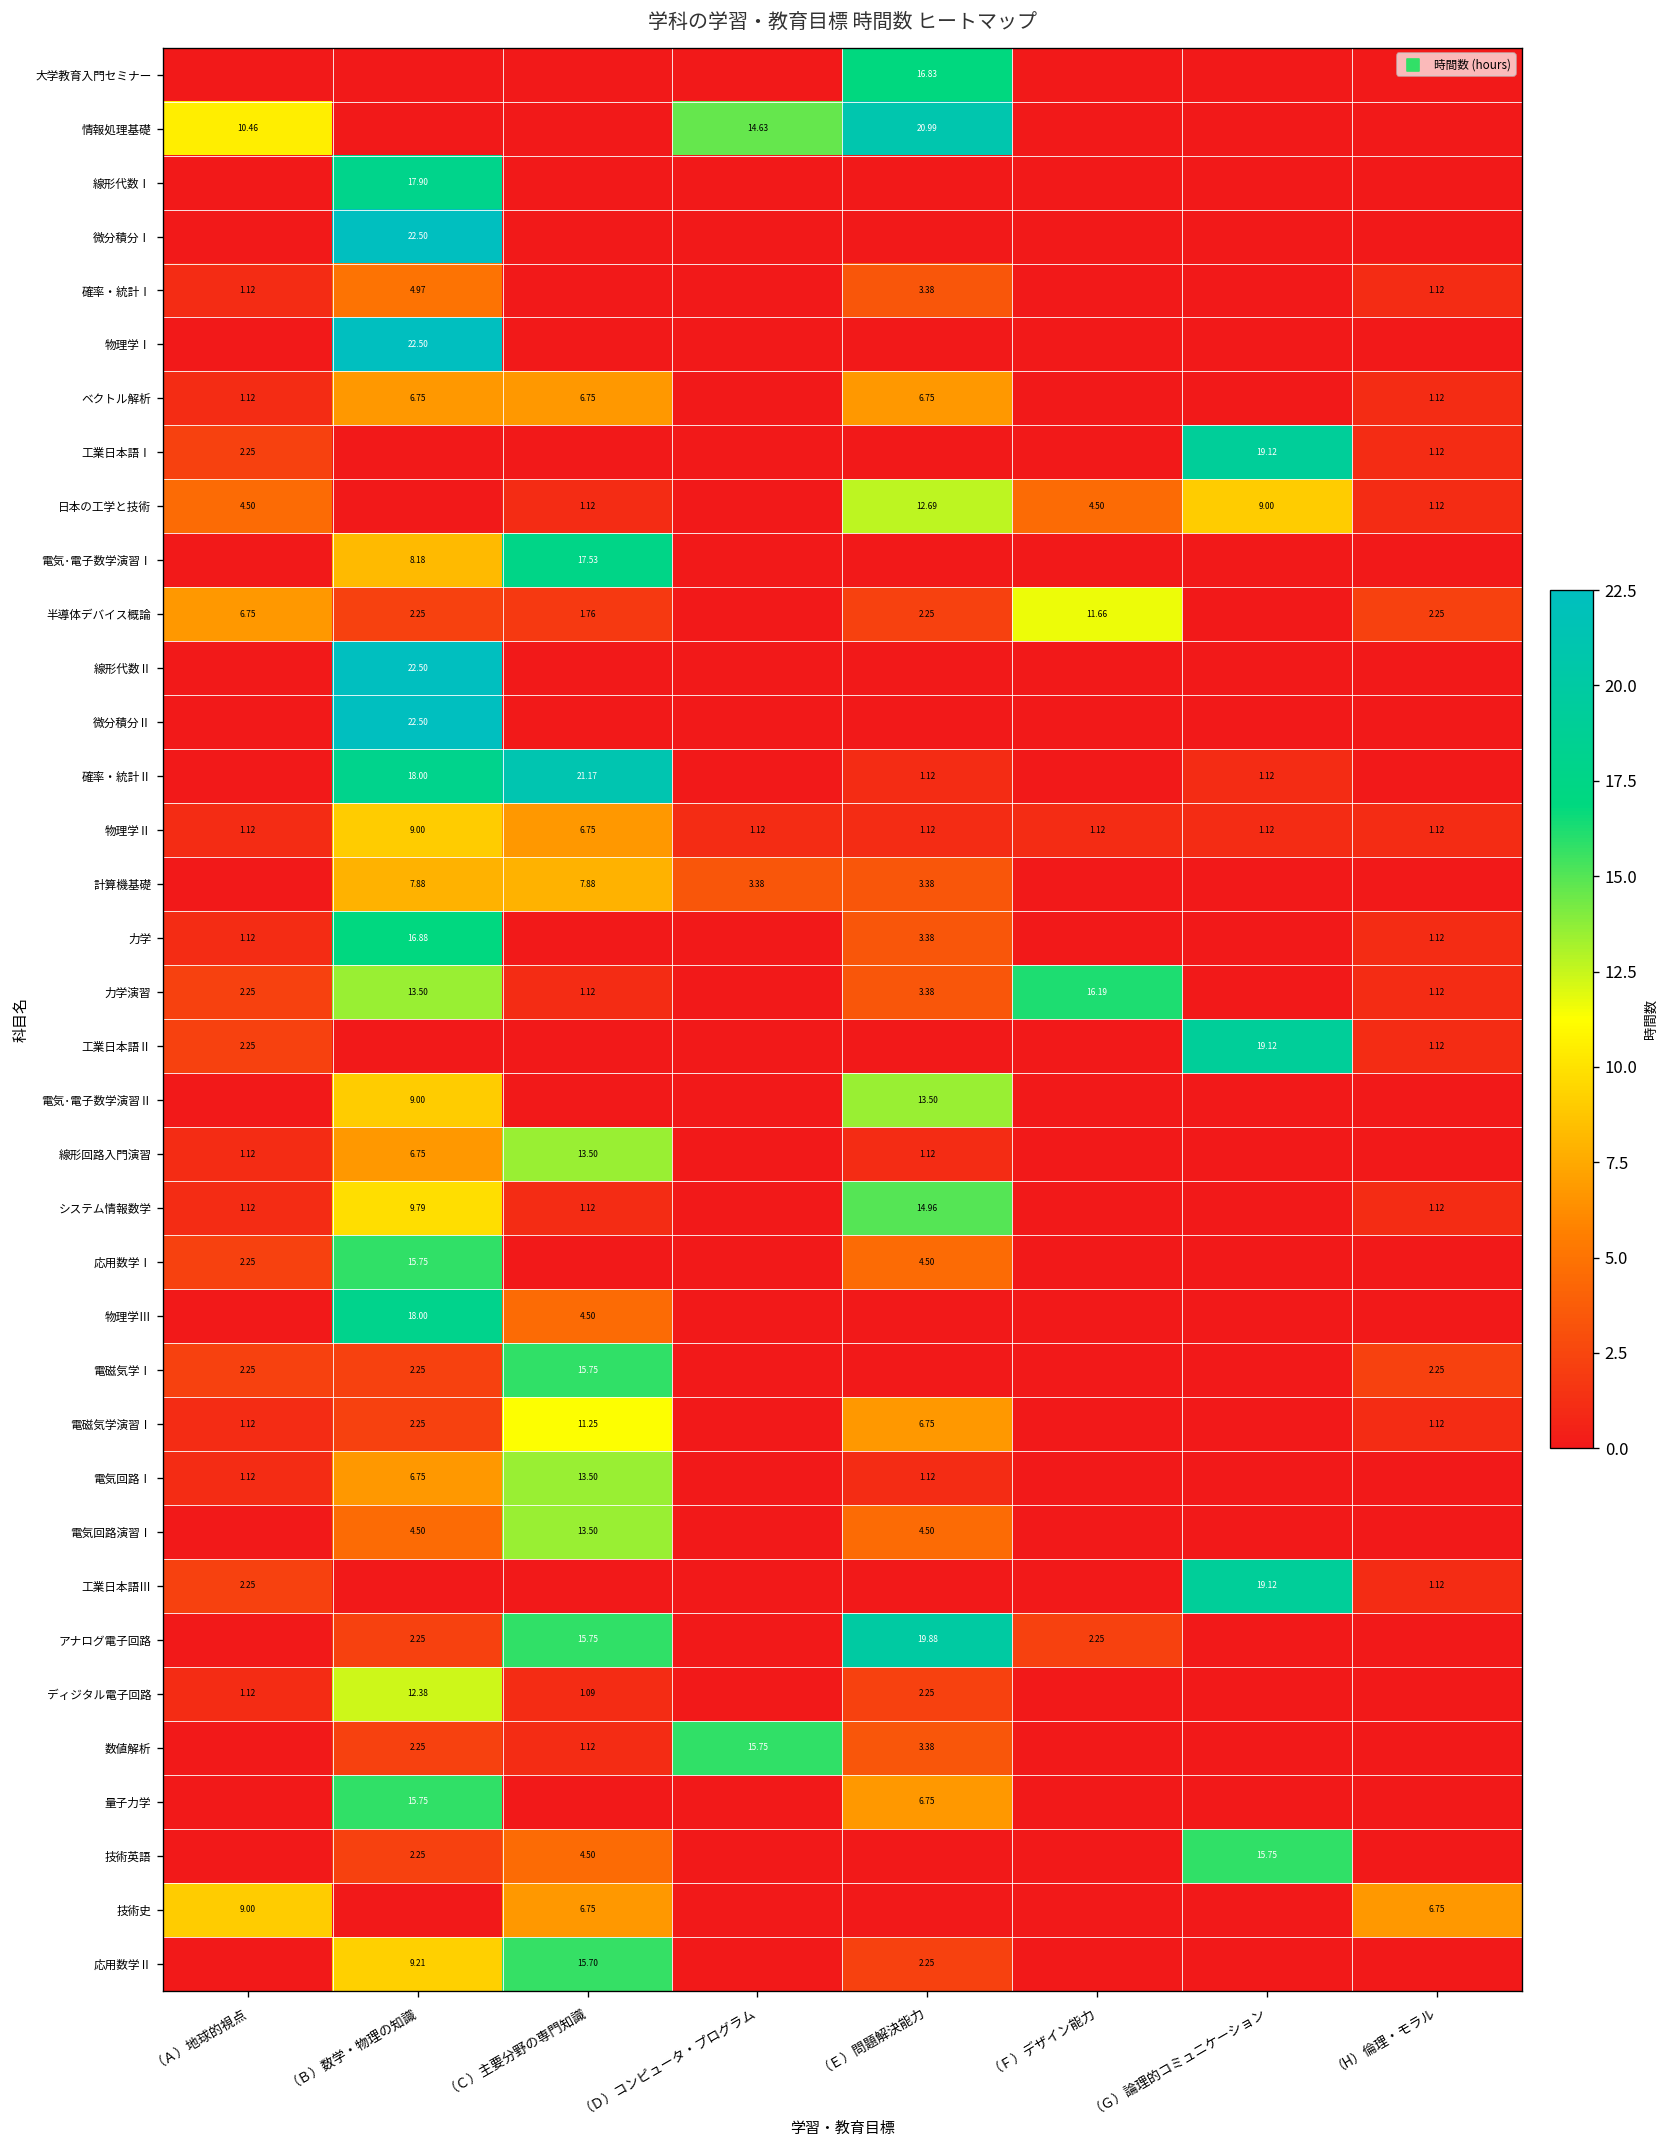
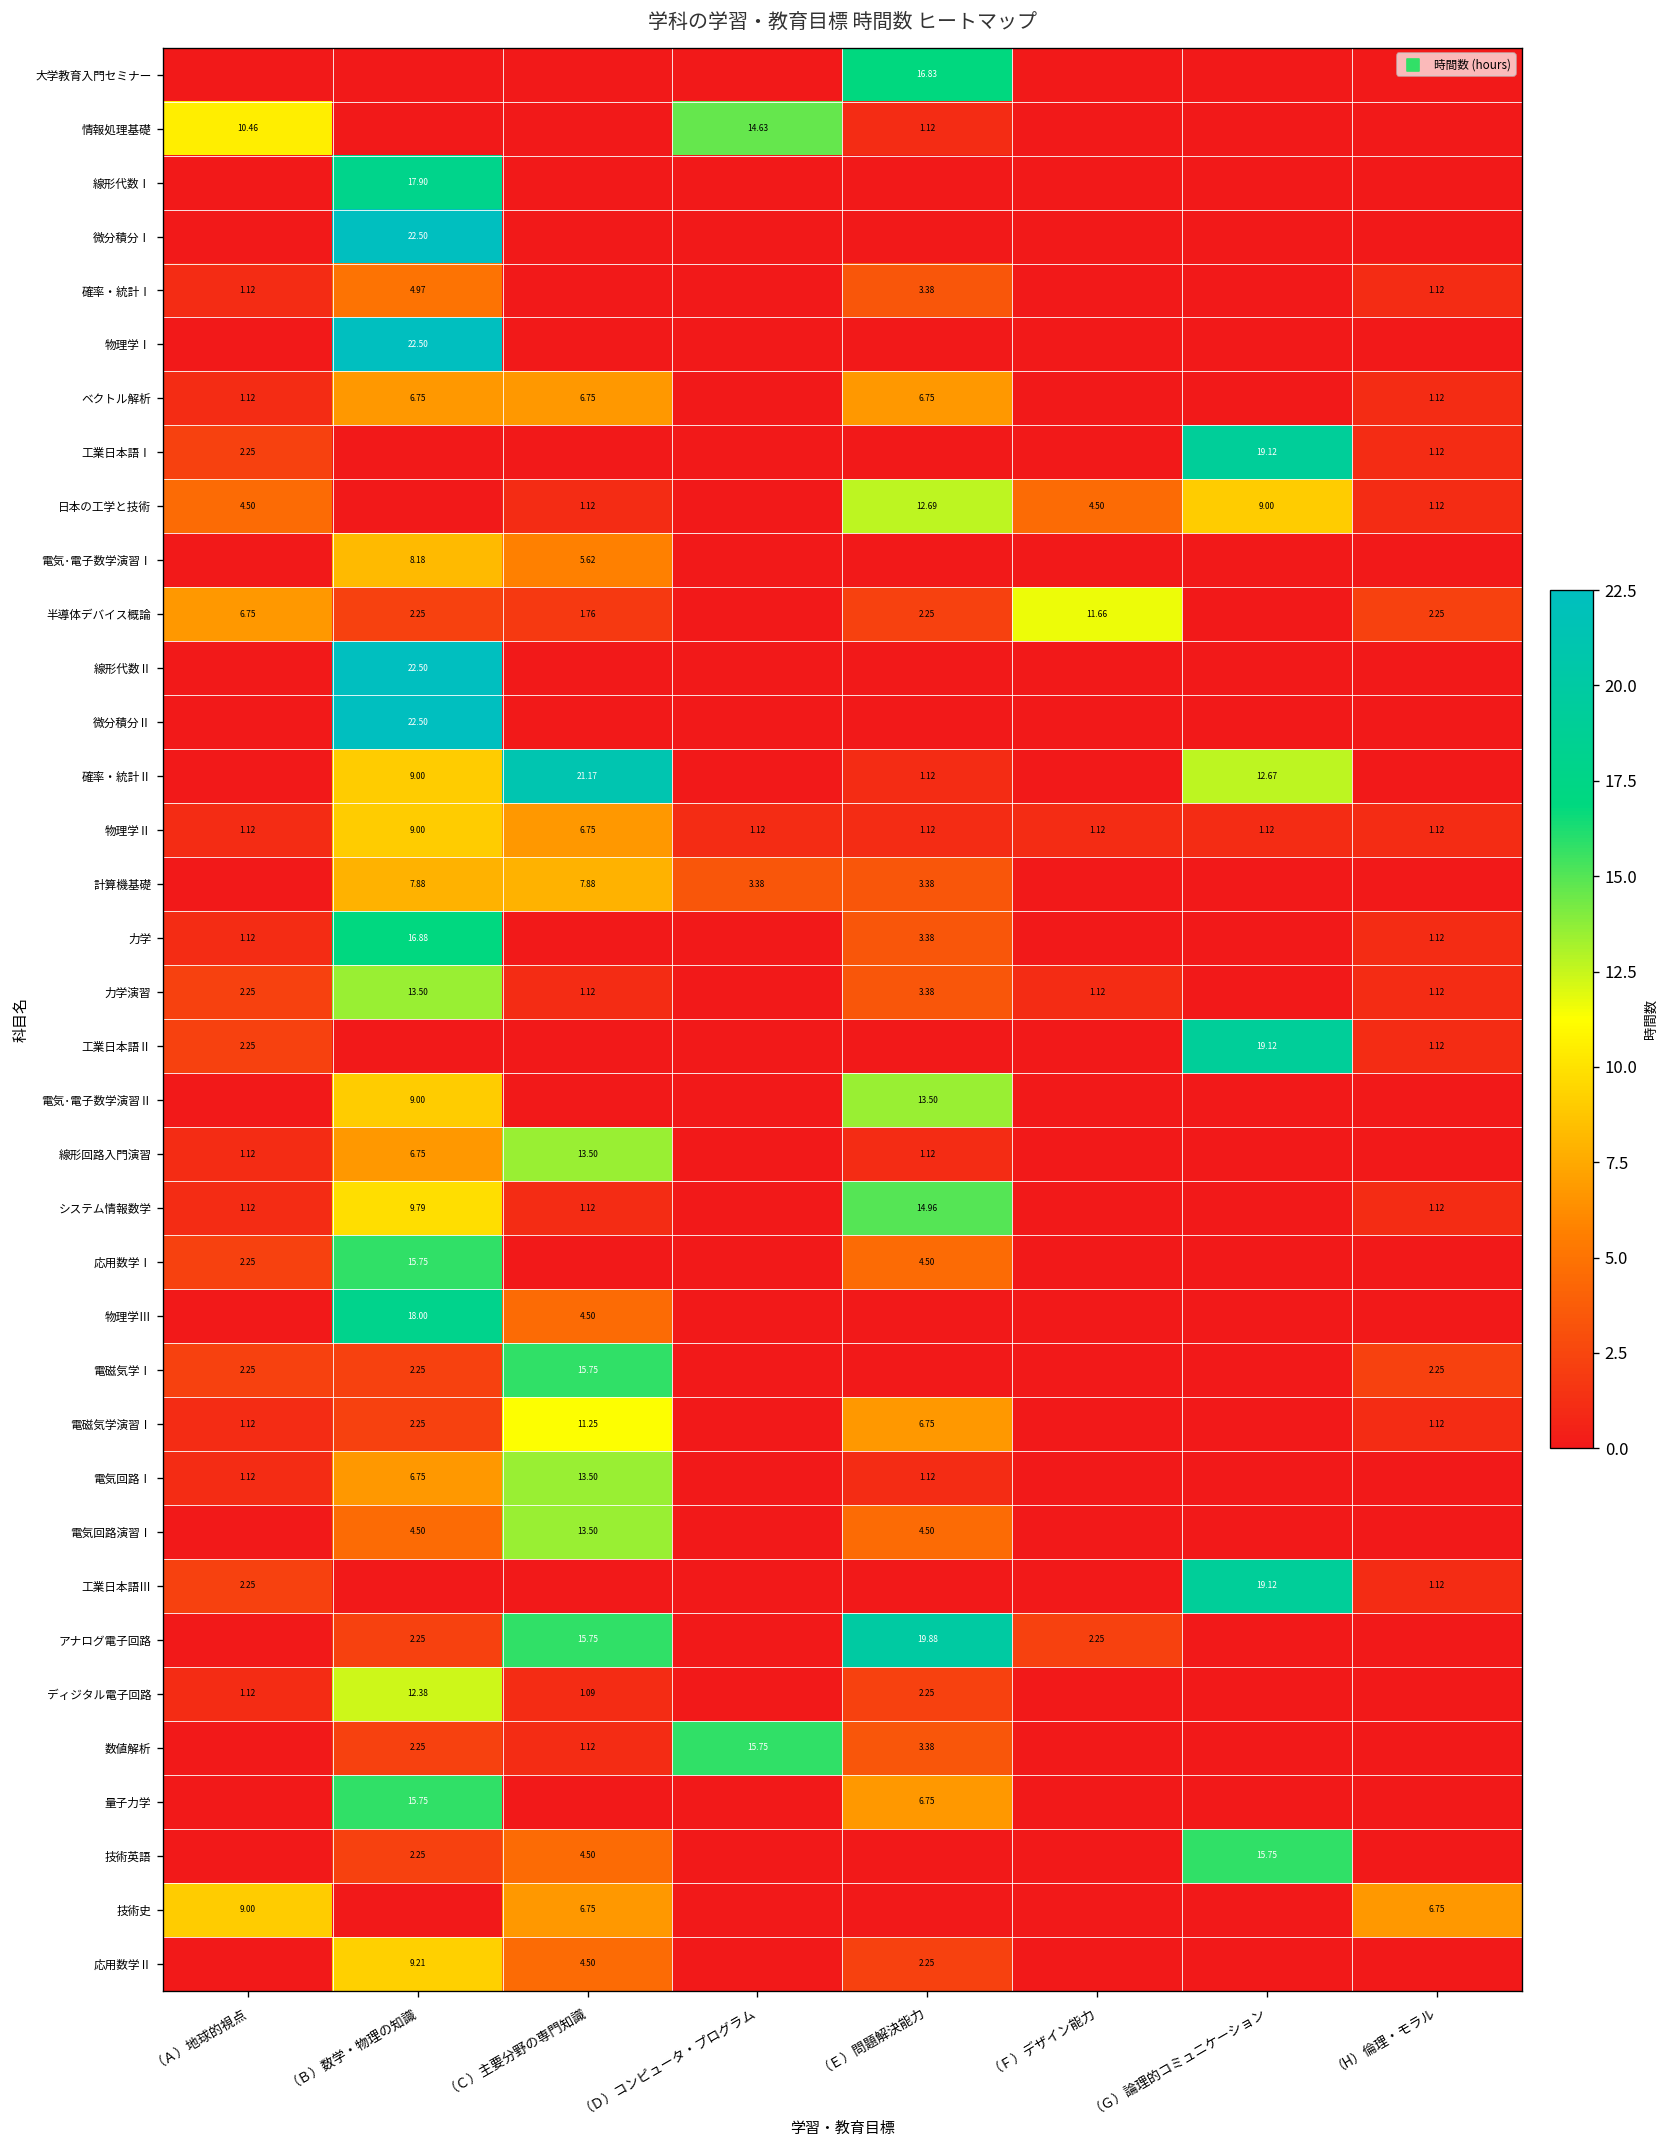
  {
    "大学教育入門セミナー": {
      "（Ｅ）問題解決能力": 16.83
    },
    "情報処理基礎": {
      "（Ａ）地球的視点": 10.46,
      "（Ｄ）コンピュータ・プログラム": 14.63,
-     "（Ｅ）問題解決能力": 20.99
+     "（Ｅ）問題解決能力": 1.12
    },
    "線形代数Ⅰ": {
      "（Ｂ）数学・物理の知識": 17.90
    },
    "微分積分Ⅰ": {
      "（Ｂ）数学・物理の知識": 22.50
    },
    "確率・統計Ⅰ": {
      "（Ａ）地球的視点": 1.12,
      "（Ｂ）数学・物理の知識": 4.97,
      "（Ｅ）問題解決能力": 3.38,
      "（H）倫理・モラル": 1.12
    },
    "物理学Ⅰ": {
      "（Ｂ）数学・物理の知識": 22.50
    },
    "ベクトル解析": {
      "（Ａ）地球的視点": 1.12,
      "（Ｂ）数学・物理の知識": 6.75,
      "（Ｃ）主要分野の専門知識": 6.75,
      "（Ｅ）問題解決能力": 6.75,
      "（H）倫理・モラル": 1.12
    },
    "工業日本語Ⅰ": {
      "（Ａ）地球的視点": 2.25,
      "（Ｇ）論理的コミュニケーション": 19.12,
      "（H）倫理・モラル": 1.12
    },
    "日本の工学と技術": {
      "（Ａ）地球的視点": 4.50,
      "（Ｃ）主要分野の専門知識": 1.12,
      "（Ｅ）問題解決能力": 12.69,
      "（Ｆ）デザイン能力": 4.50,
      "（Ｇ）論理的コミュニケーション": 9.00,
      "（H）倫理・モラル": 1.12
    },
    "電気･電子数学演習Ⅰ": {
      "（Ｂ）数学・物理の知識": 8.18,
-     "（Ｃ）主要分野の専門知識": 17.53
+     "（Ｃ）主要分野の専門知識": 5.62
    },
    "半導体デバイス概論": {
      "（Ａ）地球的視点": 6.75,
      "（Ｂ）数学・物理の知識": 2.25,
      "（Ｃ）主要分野の専門知識": 1.76,
      "（Ｅ）問題解決能力": 2.25,
      "（Ｆ）デザイン能力": 11.66,
      "（H）倫理・モラル": 2.25
    },
    "線形代数Ⅱ": {
      "（Ｂ）数学・物理の知識": 22.50
    },
    "微分積分Ⅱ": {
      "（Ｂ）数学・物理の知識": 22.50
    },
    "確率・統計Ⅱ": {
-     "（Ｂ）数学・物理の知識": 18.00,
+     "（Ｂ）数学・物理の知識": 9.00,
      "（Ｃ）主要分野の専門知識": 21.17,
      "（Ｅ）問題解決能力": 1.12,
-     "（Ｇ）論理的コミュニケーション": 1.12
+     "（Ｇ）論理的コミュニケーション": 12.67
    },
    "物理学Ⅱ": {
      "（Ａ）地球的視点": 1.12,
      "（Ｂ）数学・物理の知識": 9.00,
      "（Ｃ）主要分野の専門知識": 6.75,
      "（Ｄ）コンピュータ・プログラム": 1.12,
      "（Ｅ）問題解決能力": 1.12,
      "（Ｆ）デザイン能力": 1.12,
      "（Ｇ）論理的コミュニケーション": 1.12,
      "（H）倫理・モラル": 1.12
    },
    "計算機基礎": {
      "（Ｂ）数学・物理の知識": 7.88,
      "（Ｃ）主要分野の専門知識": 7.88,
      "（Ｄ）コンピュータ・プログラム": 3.38,
      "（Ｅ）問題解決能力": 3.38
    },
    "力学": {
      "（Ａ）地球的視点": 1.12,
      "（Ｂ）数学・物理の知識": 16.88,
      "（Ｅ）問題解決能力": 3.38,
      "（H）倫理・モラル": 1.12
    },
    "力学演習": {
      "（Ａ）地球的視点": 2.25,
      "（Ｂ）数学・物理の知識": 13.50,
      "（Ｃ）主要分野の専門知識": 1.12,
      "（Ｅ）問題解決能力": 3.38,
-     "（Ｆ）デザイン能力": 16.19,
+     "（Ｆ）デザイン能力": 1.12,
      "（H）倫理・モラル": 1.12
    },
    "工業日本語Ⅱ": {
      "（Ａ）地球的視点": 2.25,
      "（Ｇ）論理的コミュニケーション": 19.12,
      "（H）倫理・モラル": 1.12
    },
    "電気･電子数学演習Ⅱ": {
      "（Ｂ）数学・物理の知識": 9.00,
      "（Ｅ）問題解決能力": 13.50
    },
    "線形回路入門演習": {
      "（Ａ）地球的視点": 1.12,
      "（Ｂ）数学・物理の知識": 6.75,
      "（Ｃ）主要分野の専門知識": 13.50,
      "（Ｅ）問題解決能力": 1.12
    },
    "システム情報数学": {
      "（Ａ）地球的視点": 1.12,
      "（Ｂ）数学・物理の知識": 9.79,
      "（Ｃ）主要分野の専門知識": 1.12,
      "（Ｅ）問題解決能力": 14.96,
      "（H）倫理・モラル": 1.12
    },
    "応用数学Ⅰ": {
      "（Ａ）地球的視点": 2.25,
      "（Ｂ）数学・物理の知識": 15.75,
      "（Ｅ）問題解決能力": 4.50
    },
    "物理学Ⅲ": {
      "（Ｂ）数学・物理の知識": 18.00,
      "（Ｃ）主要分野の専門知識": 4.50
    },
    "電磁気学Ⅰ": {
      "（Ａ）地球的視点": 2.25,
      "（Ｂ）数学・物理の知識": 2.25,
      "（Ｃ）主要分野の専門知識": 15.75,
      "（H）倫理・モラル": 2.25
    },
    "電磁気学演習Ⅰ": {
      "（Ａ）地球的視点": 1.12,
      "（Ｂ）数学・物理の知識": 2.25,
      "（Ｃ）主要分野の専門知識": 11.25,
      "（Ｅ）問題解決能力": 6.75,
      "（H）倫理・モラル": 1.12
    },
    "電気回路Ⅰ": {
      "（Ａ）地球的視点": 1.12,
      "（Ｂ）数学・物理の知識": 6.75,
      "（Ｃ）主要分野の専門知識": 13.50,
      "（Ｅ）問題解決能力": 1.12
    },
    "電気回路演習Ⅰ": {
      "（Ｂ）数学・物理の知識": 4.50,
      "（Ｃ）主要分野の専門知識": 13.50,
      "（Ｅ）問題解決能力": 4.50
    },
    "工業日本語Ⅲ": {
      "（Ａ）地球的視点": 2.25,
      "（Ｇ）論理的コミュニケーション": 19.12,
      "（H）倫理・モラル": 1.12
    },
    "アナログ電子回路": {
      "（Ｂ）数学・物理の知識": 2.25,
      "（Ｃ）主要分野の専門知識": 15.75,
      "（Ｅ）問題解決能力": 19.88,
      "（Ｆ）デザイン能力": 2.25
    },
    "ディジタル電子回路": {
      "（Ａ）地球的視点": 1.12,
      "（Ｂ）数学・物理の知識": 12.38,
      "（Ｃ）主要分野の専門知識": 1.09,
      "（Ｅ）問題解決能力": 2.25
    },
    "数値解析": {
      "（Ｂ）数学・物理の知識": 2.25,
      "（Ｃ）主要分野の専門知識": 1.12,
      "（Ｄ）コンピュータ・プログラム": 15.75,
      "（Ｅ）問題解決能力": 3.38
    },
    "量子力学": {
      "（Ｂ）数学・物理の知識": 15.75,
      "（Ｅ）問題解決能力": 6.75
    },
    "技術英語": {
      "（Ｂ）数学・物理の知識": 2.25,
      "（Ｃ）主要分野の専門知識": 4.50,
      "（Ｇ）論理的コミュニケーション": 15.75
    },
    "技術史": {
      "（Ａ）地球的視点": 9.00,
      "（Ｃ）主要分野の専門知識": 6.75,
      "（H）倫理・モラル": 6.75
    },
    "応用数学Ⅱ": {
      "（Ｂ）数学・物理の知識": 9.21,
-     "（Ｃ）主要分野の専門知識": 15.70,
+     "（Ｃ）主要分野の専門知識": 4.50,
      "（Ｅ）問題解決能力": 2.25
    }
  }
